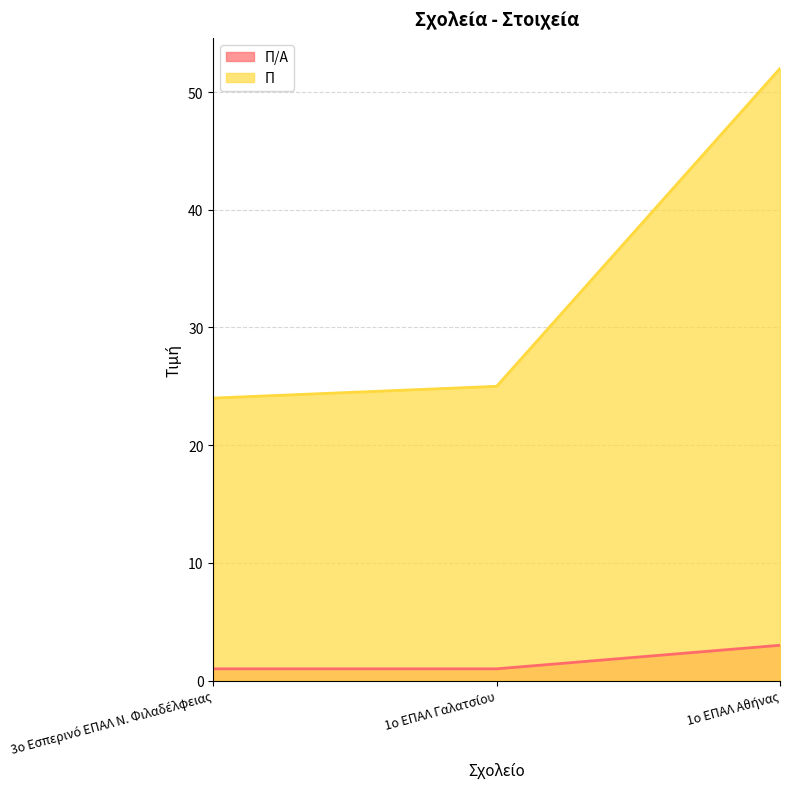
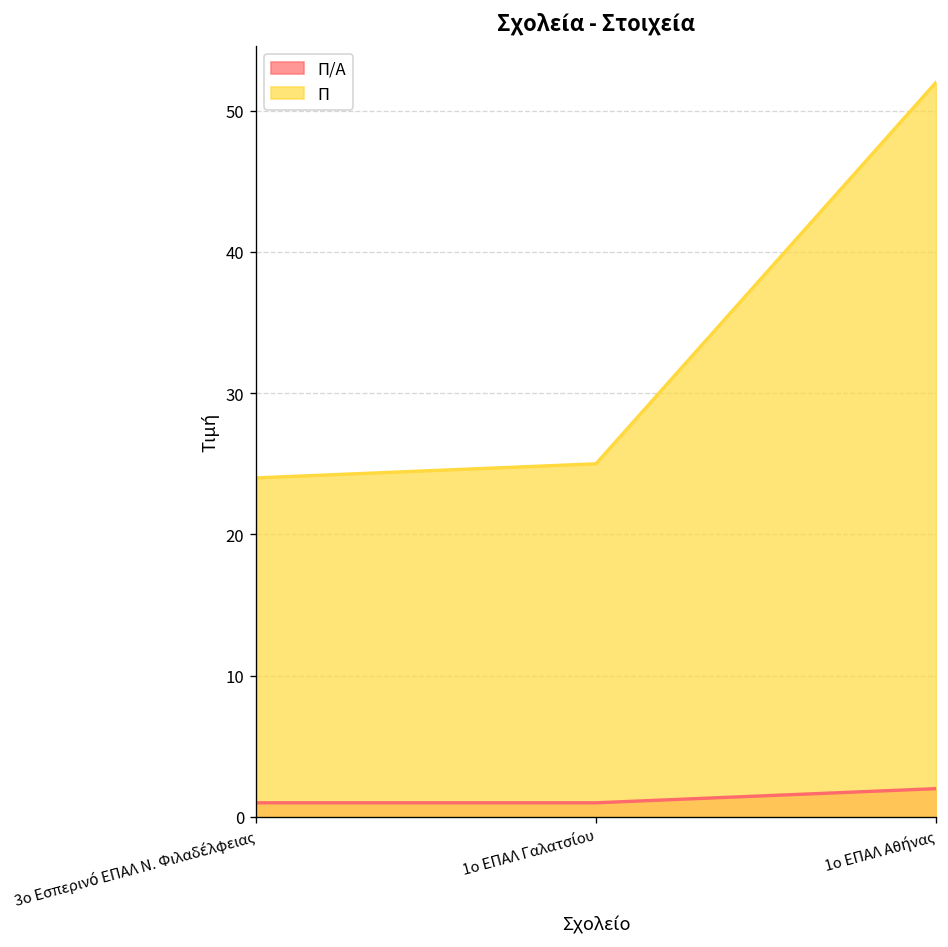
  {
    "Π/Α": {
      "3ο Εσπερινό ΕΠΑΛ Ν. Φιλαδέλφειας": 1,
      "1ο ΕΠΑΛ Γαλατσίου": 1,
-     "1ο ΕΠΑΛ Αθήνας": 3
+     "1ο ΕΠΑΛ Αθήνας": 2
    },
    "Π": {
      "3ο Εσπερινό ΕΠΑΛ Ν. Φιλαδέλφειας": 24,
      "1ο ΕΠΑΛ Γαλατσίου": 25,
      "1ο ΕΠΑΛ Αθήνας": 52
    }
  }
